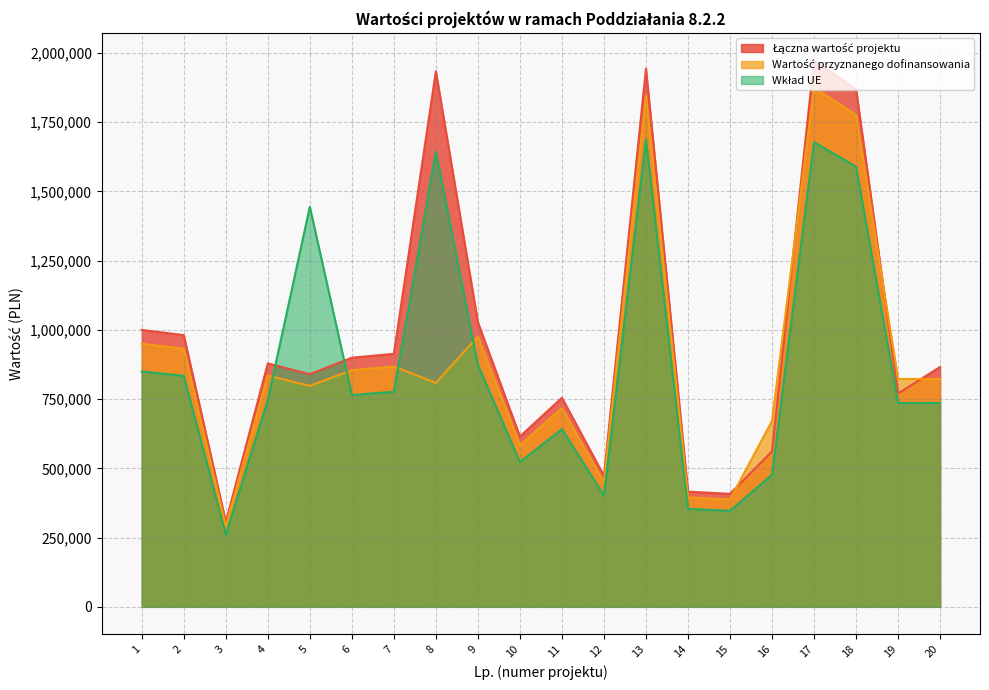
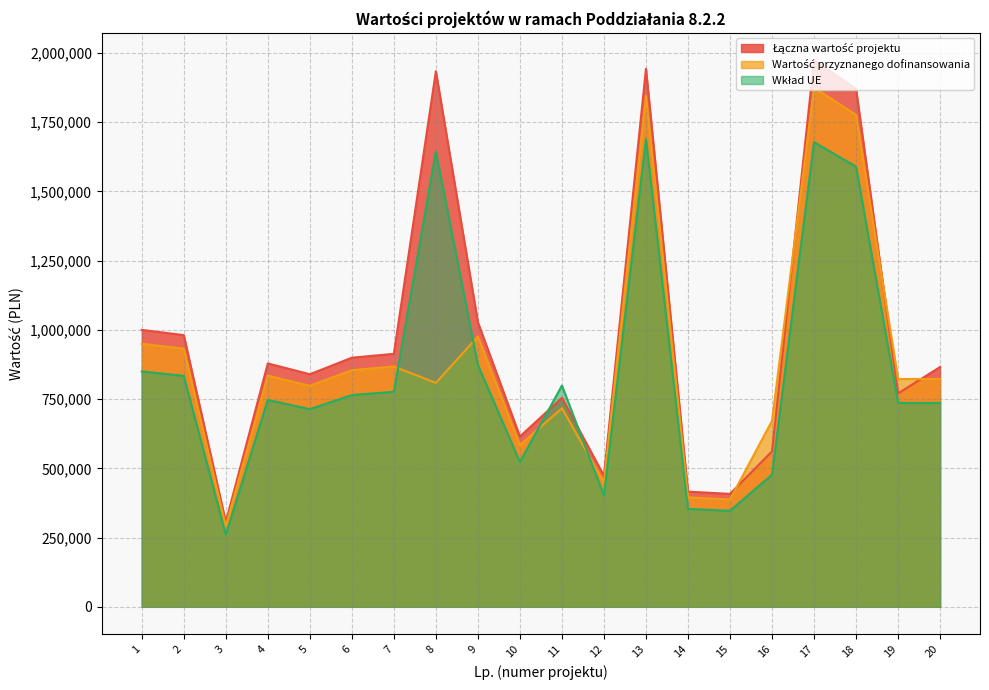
  {
    "Łączna wartość projektu": {
      "1": "1,000,000",
      "2": "980,000",
      "3": "310,000",
      "4": "880,000",
      "5": "840,000",
      "6": "900,000",
      "7": "910,000",
      "8": "1,930,000",
      "9": "1,030,000",
      "10": "610,000",
      "11": "750,000",
      "12": "470,000",
      "13": "1,940,000",
      "14": "420,000",
      "15": "410,000",
      "16": "560,000",
      "19": "770,000",
      "20": "870,000"
    },
    "Wartość przyznanego dofinansowania": {
      "1": "950,000",
      "2": "930,000",
      "3": "290,000",
      "4": "830,000",
      "5": "800,000",
      "6": "850,000",
      "7": "870,000",
      "8": "810,000",
      "9": "980,000",
      "10": "580,000",
      "11": "720,000",
      "12": "450,000",
      "13": "1,850,000",
      "14": "400,000",
      "15": "390,000",
      "16": "670,000",
      "18": "1,780,000",
      "19": "820,000",
      "20": "820,000"
    },
    "Wkład UE": {
      "1": "850,000",
      "2": "830,000",
      "3": "260,000",
      "4": "750,000",
-     "5": "1,440,000",
+     "5": "710,000",
      "6": "760,000",
      "7": "780,000",
      "8": "1,640,000",
      "9": "870,000",
      "10": "520,000",
-     "11": "640,000",
+     "11": "800,000",
      "12": "400,000",
      "13": "1,690,000",
      "14": "350,000",
      "15": "350,000",
      "16": "480,000",
      "17": "1,680,000",
      "18": "1,590,000",
      "19": "740,000",
      "20": "740,000"
    }
  }
